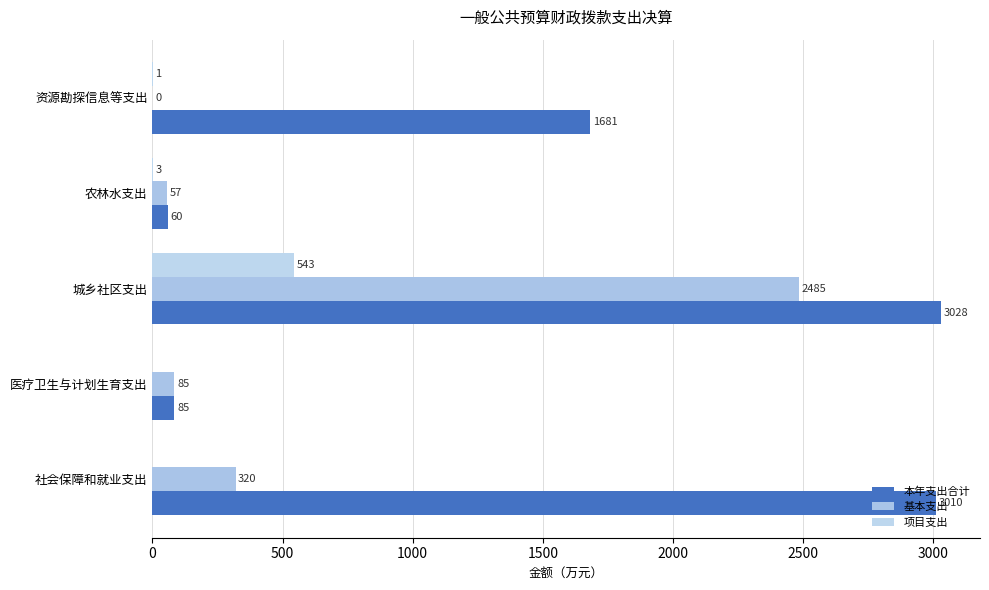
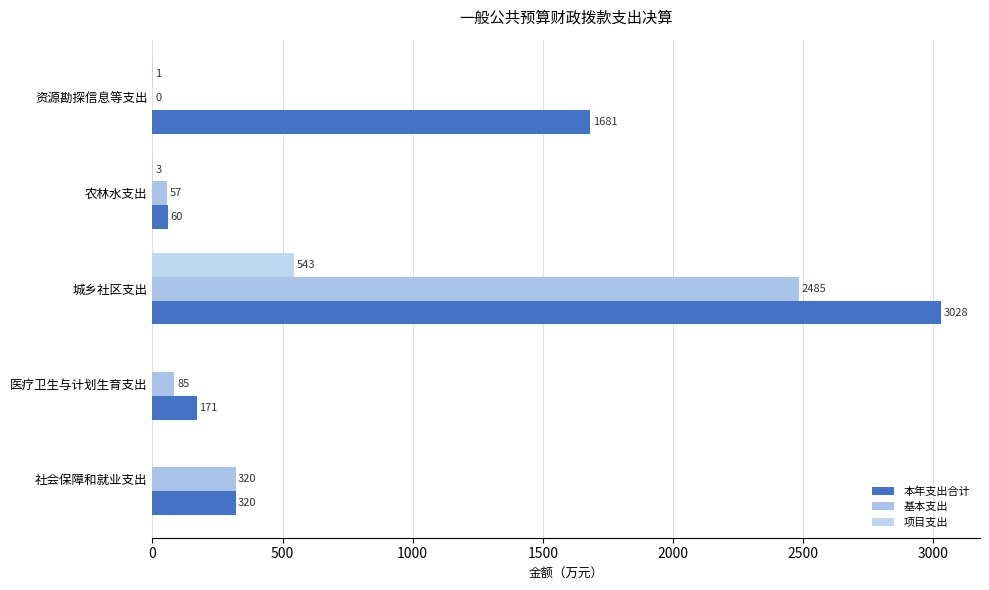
  {
    "本年支出合计": {
      "资源勘探信息等支出": 1681,
      "农林水支出": 60,
      "城乡社区支出": 3028,
-     "医疗卫生与计划生育支出": 85,
-     "社会保障和就业支出": 3010
+     "医疗卫生与计划生育支出": 171,
+     "社会保障和就业支出": 320
    }
  }
